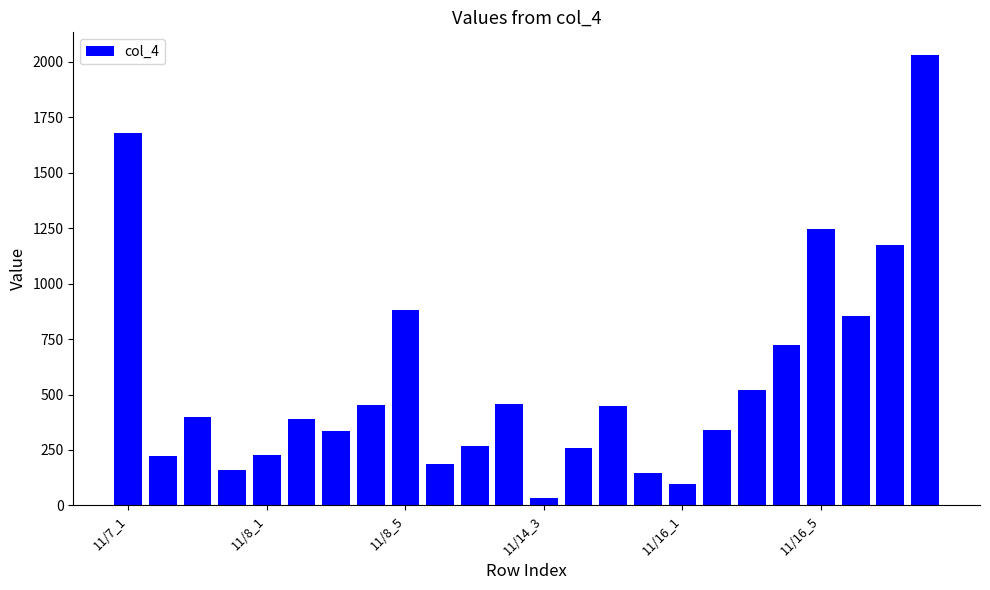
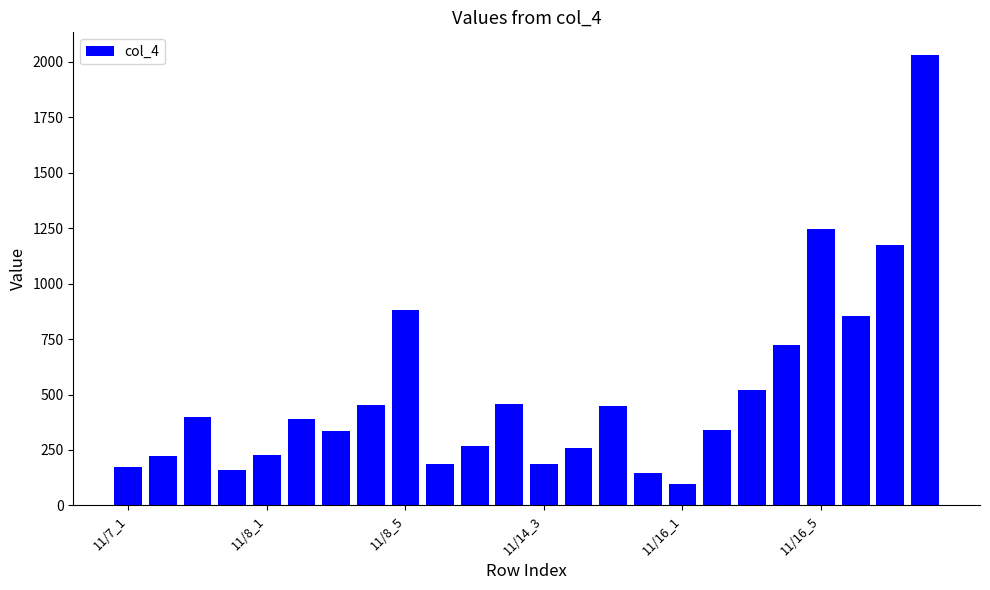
  {
-   "11/7_1": 1680,
+   "11/7_1": 170,
    "11/8_1": 230,
    "11/8_5": 880,
-   "11/14_3": 30,
+   "11/14_3": 190,
    "11/16_1": 100,
    "11/16_5": 1250
  }
